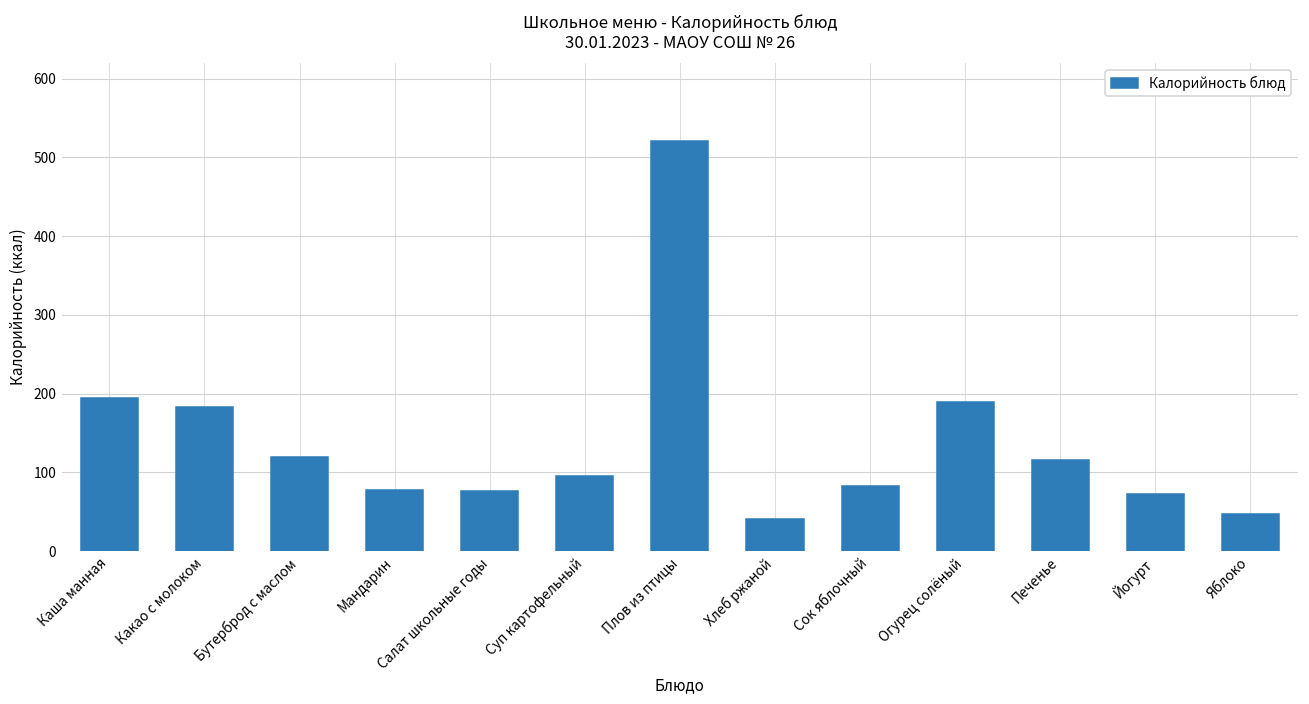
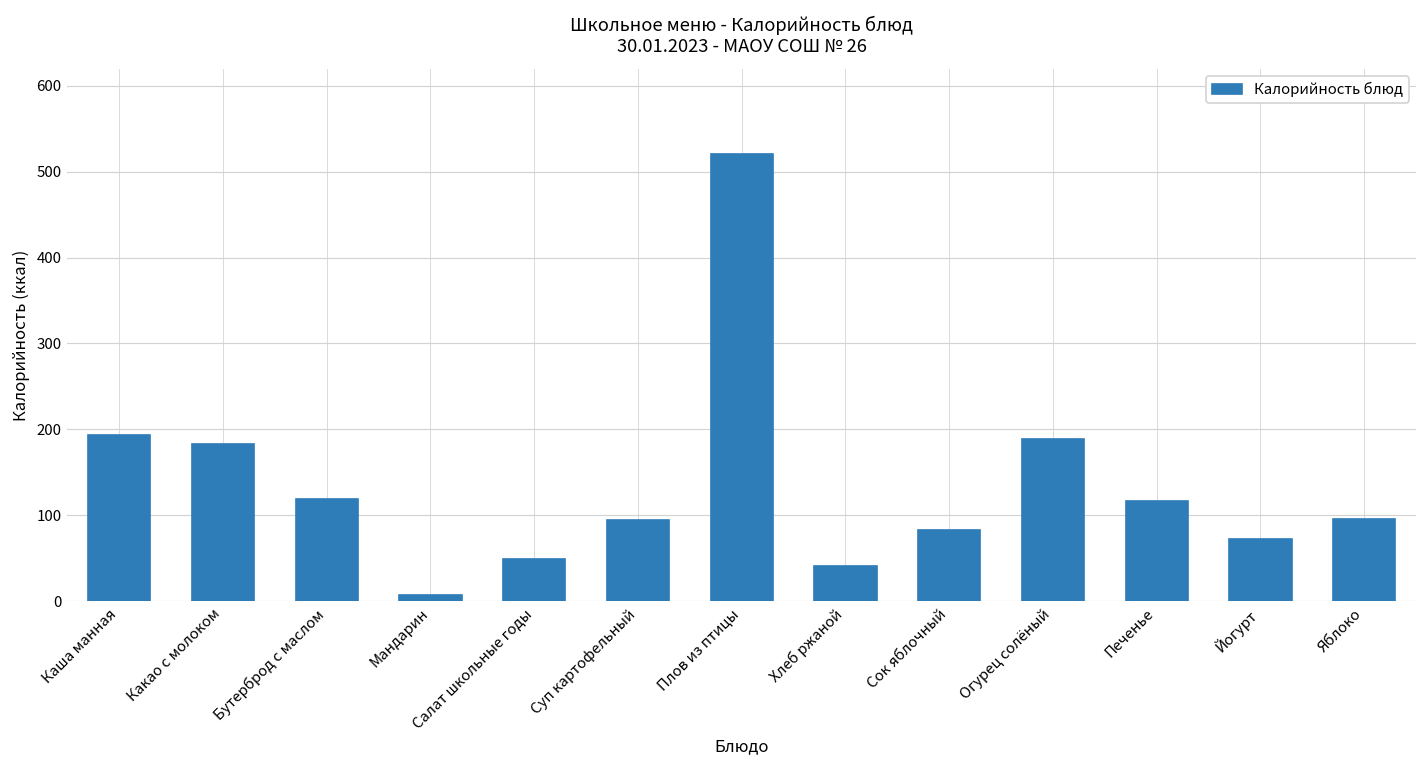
  {
    "Каша манная": 190,
    "Какао с молоком": 180,
    "Бутерброд с маслом": 120,
-   "Мандарин": 80,
-   "Салат школьные годы": 80,
+   "Мандарин": 10,
+   "Салат школьные годы": 50,
    "Суп картофельный": 90,
    "Плов из птицы": 520,
    "Хлеб ржаной": 40,
    "Сок яблочный": 80,
    "Огурец солёный": 190,
    "Печенье": 120,
    "Йогурт": 70,
-   "Яблоко": 50
+   "Яблоко": 100
  }
